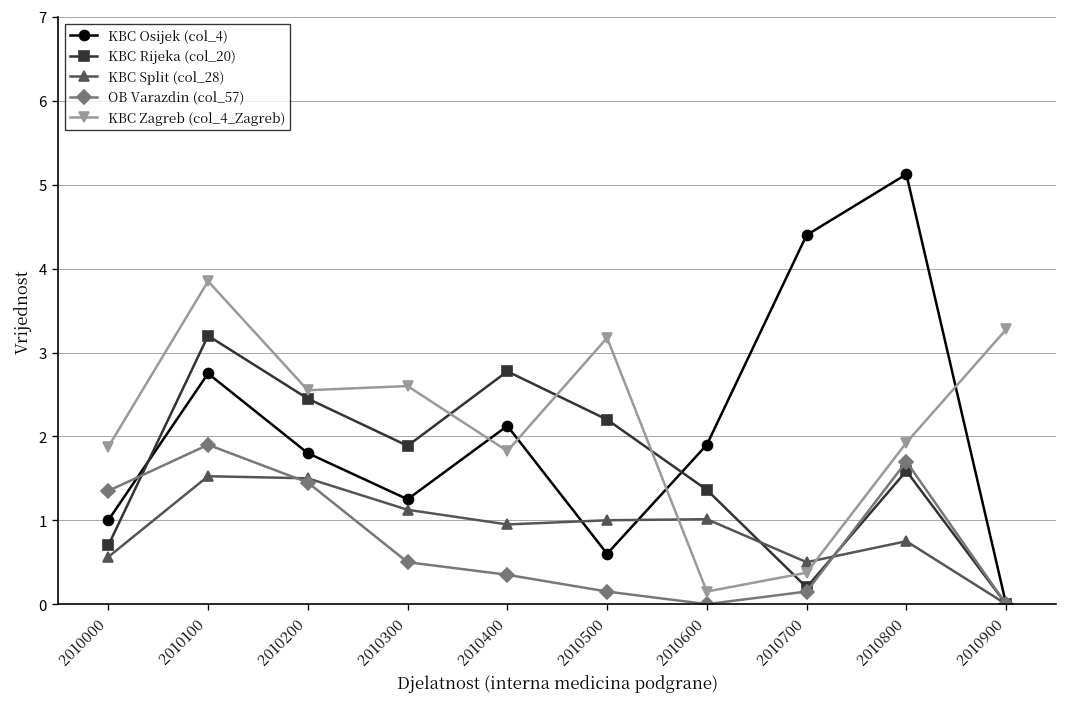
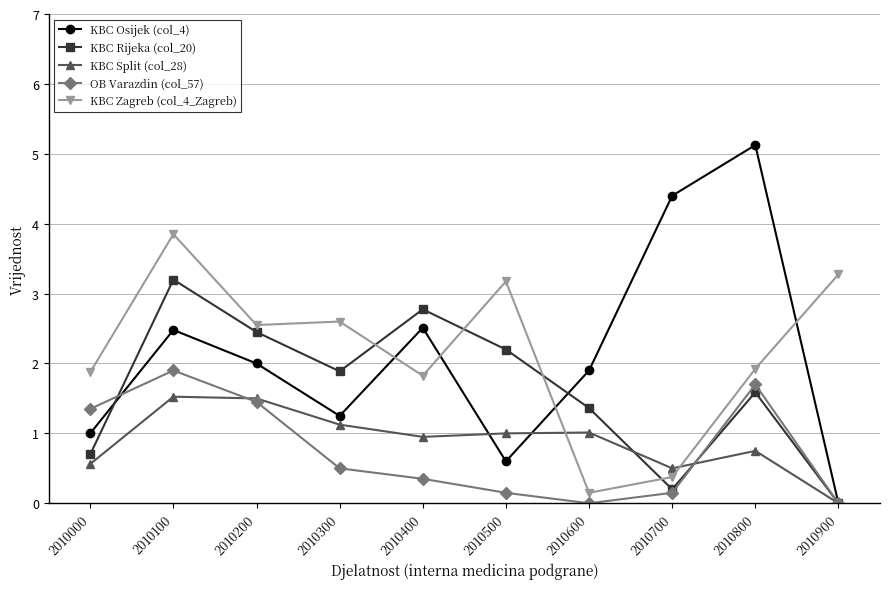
  {
    "KBC Osijek (col_4)": {
      "2010000": 1.0,
-     "2010100": 2.8,
-     "2010200": 1.8,
+     "2010100": 2.5,
+     "2010200": 2.0,
      "2010300": 1.3,
-     "2010400": 2.1,
+     "2010400": 2.5,
      "2010500": 0.6,
      "2010600": 1.9,
      "2010700": 4.4,
      "2010800": 5.1
    }
  }
